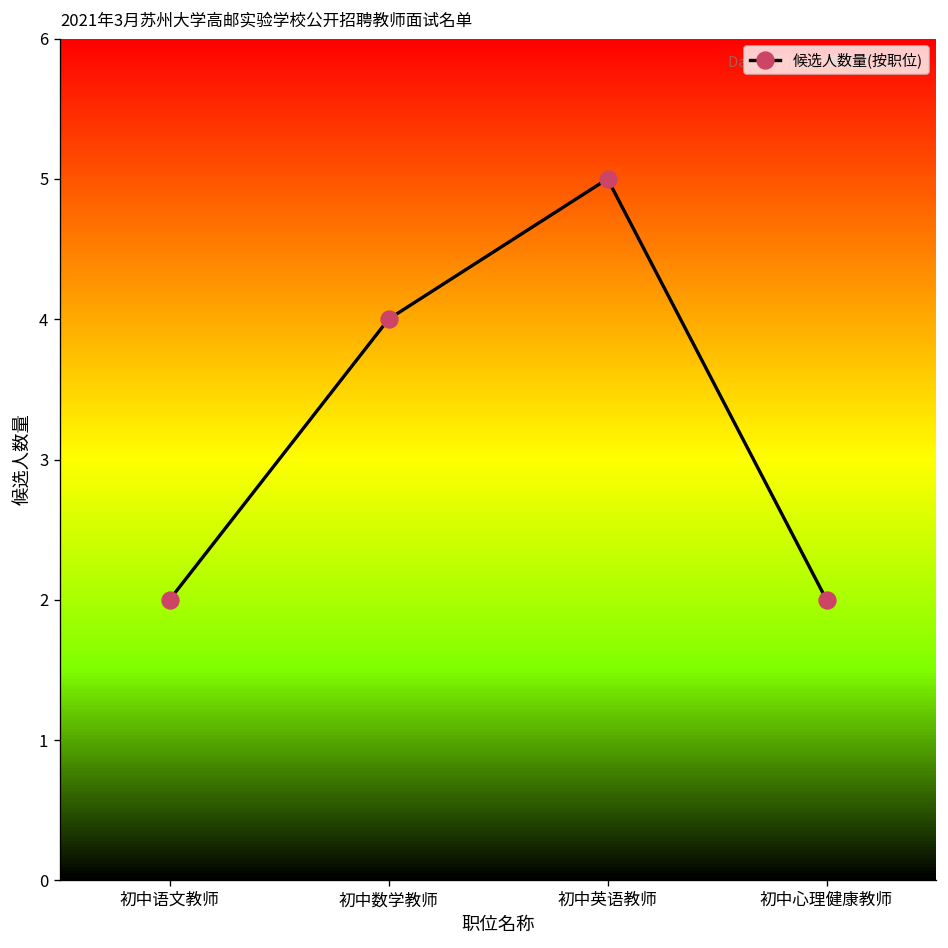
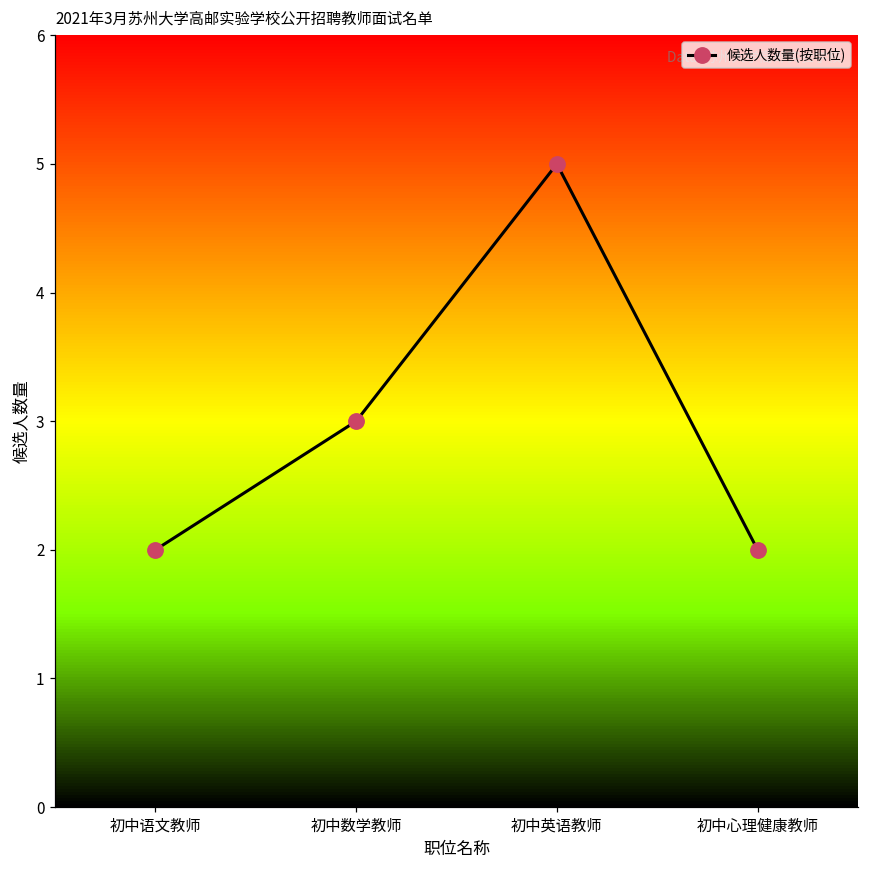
  {
    "初中语文教师": 2,
-   "初中数学教师": 4,
+   "初中数学教师": 3,
    "初中英语教师": 5,
    "初中心理健康教师": 2
  }
